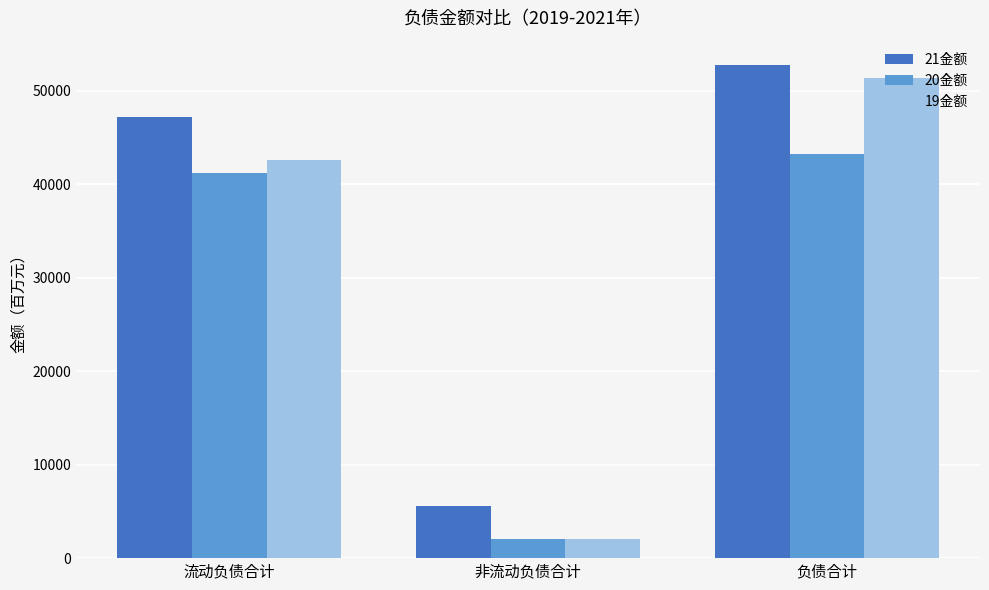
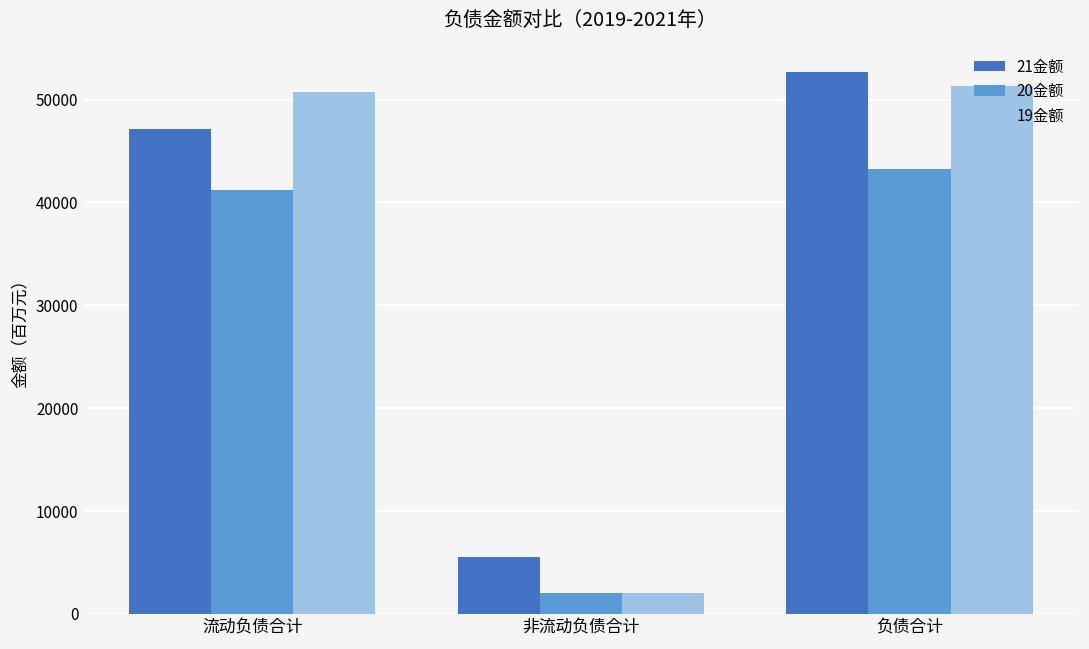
  {
    "19金额": {
-     "流动负债合计": 43000,
+     "流动负债合计": 51000,
      "非流动负债合计": 2000,
      "负债合计": 51000
    }
  }
